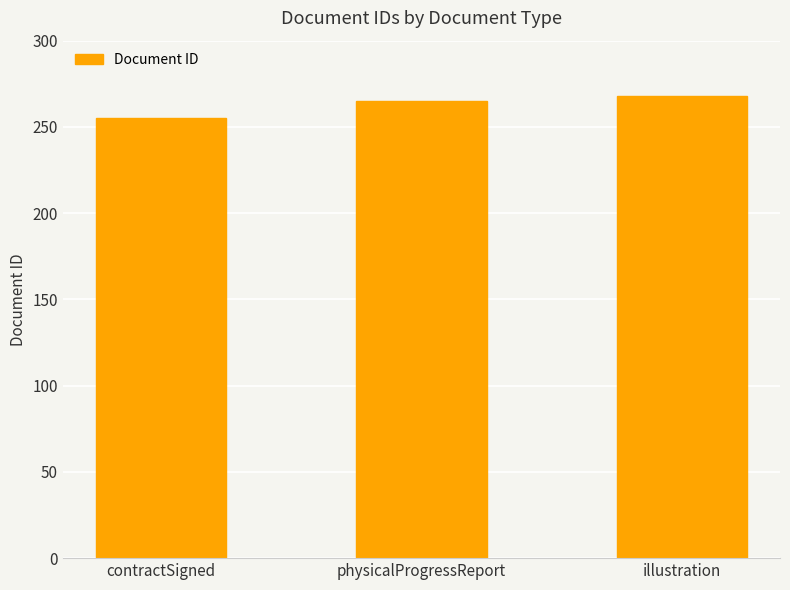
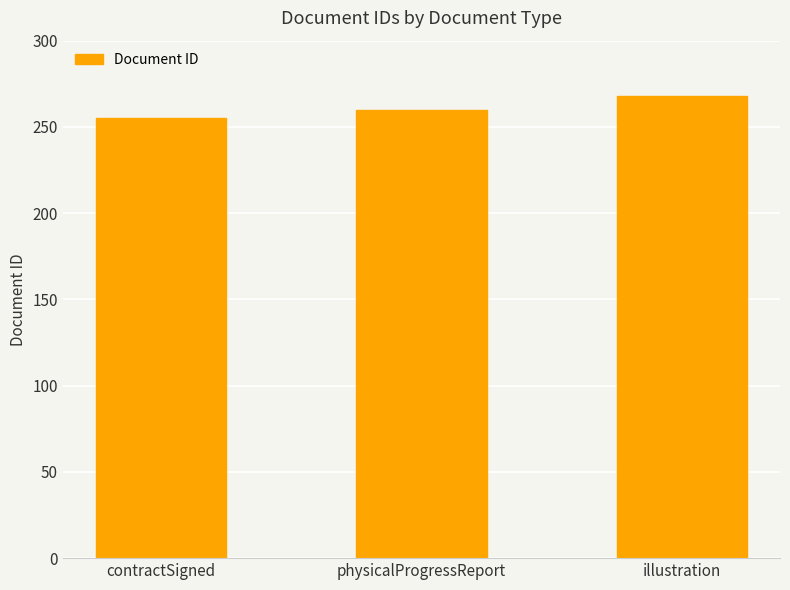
  {
    "contractSigned": 255,
-   "physicalProgressReport": 265,
+   "physicalProgressReport": 260,
    "illustration": 268
  }
